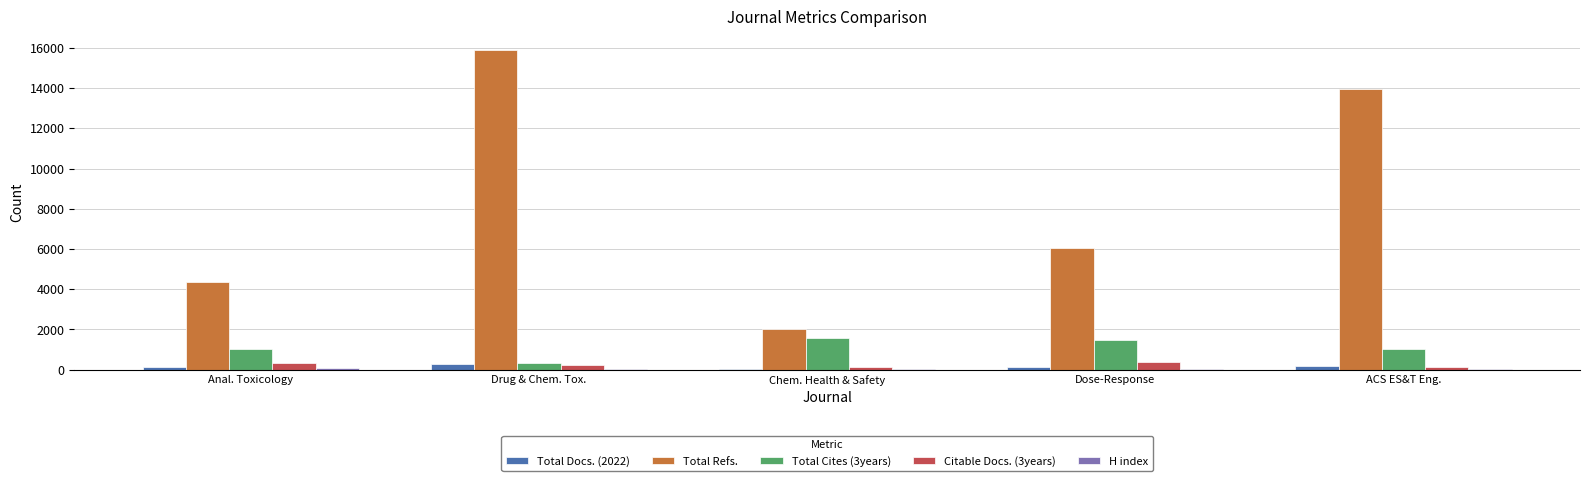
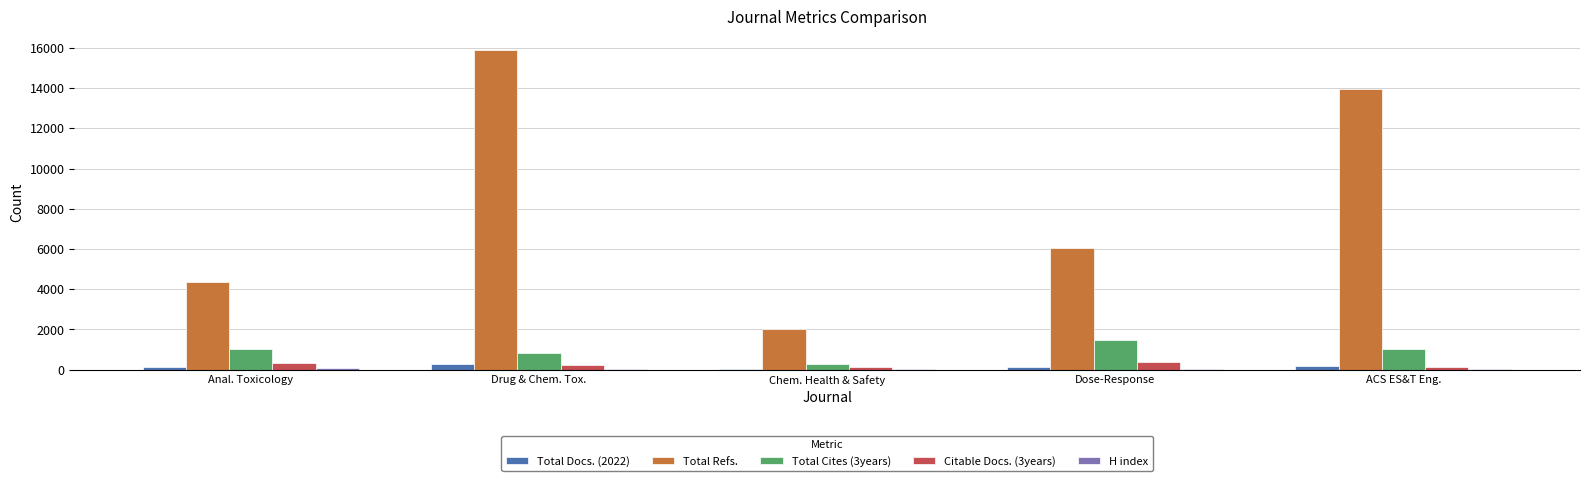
  {
    "Total Cites (3years)": {
      "Anal. Toxicology": 1000,
-     "Drug & Chem. Tox.": 300,
-     "Chem. Health & Safety": 1600,
+     "Drug & Chem. Tox.": 800,
+     "Chem. Health & Safety": 300,
      "Dose-Response": 1500,
      "ACS ES&T Eng.": 1000
    }
  }
